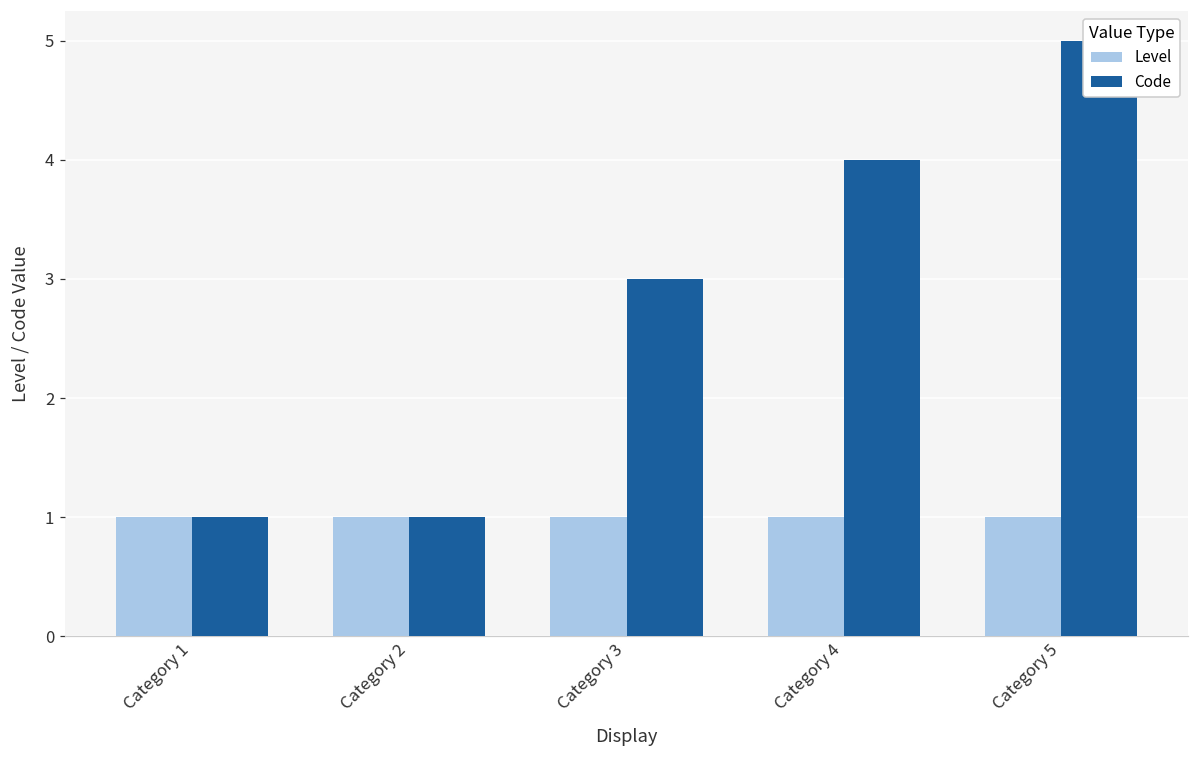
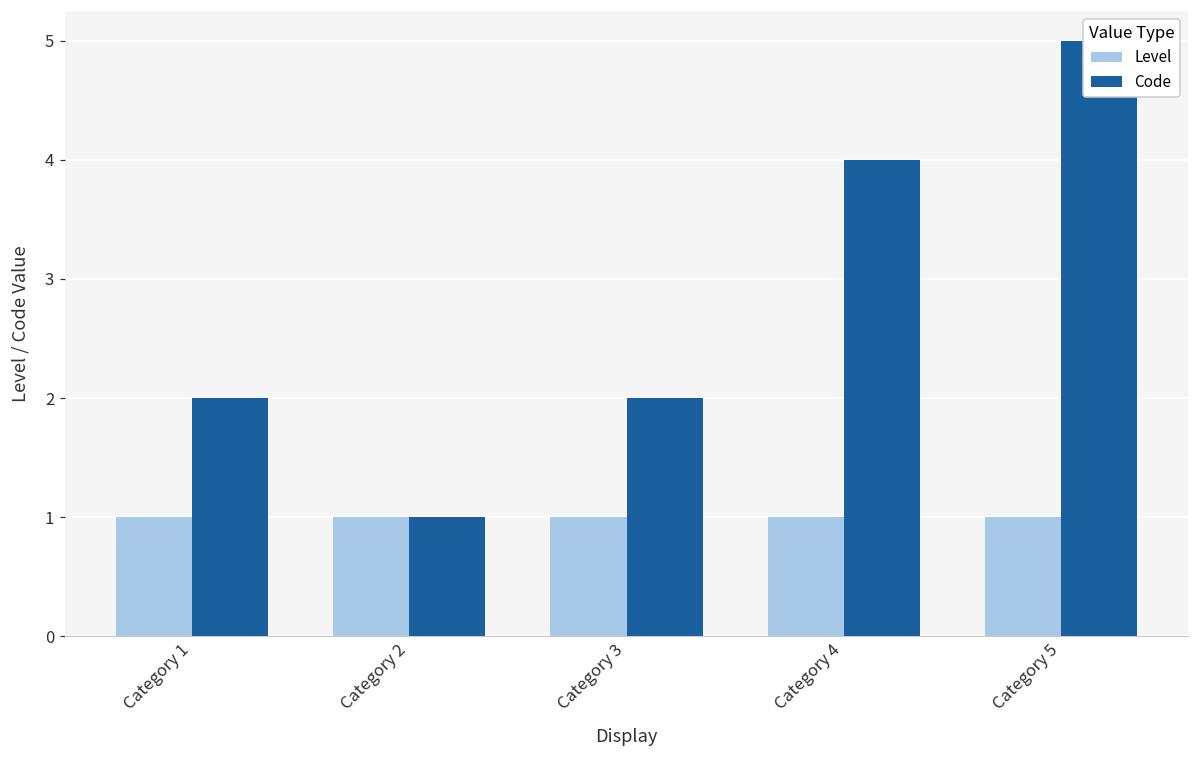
  {
    "Level": {
      "Category 1": 1,
      "Category 2": 1,
      "Category 3": 1,
      "Category 4": 1,
      "Category 5": 1
    },
    "Code": {
-     "Category 1": 1,
+     "Category 1": 2,
      "Category 2": 1,
-     "Category 3": 3,
+     "Category 3": 2,
      "Category 4": 4
    }
  }
